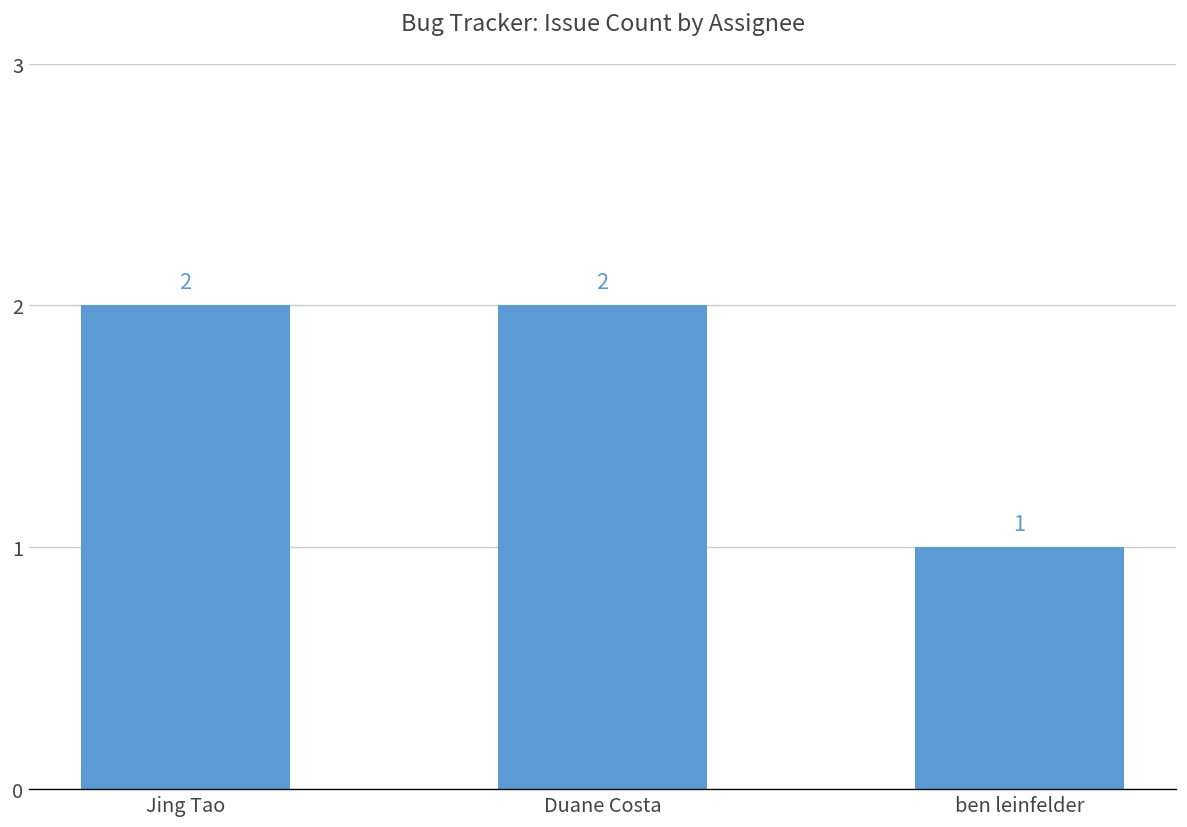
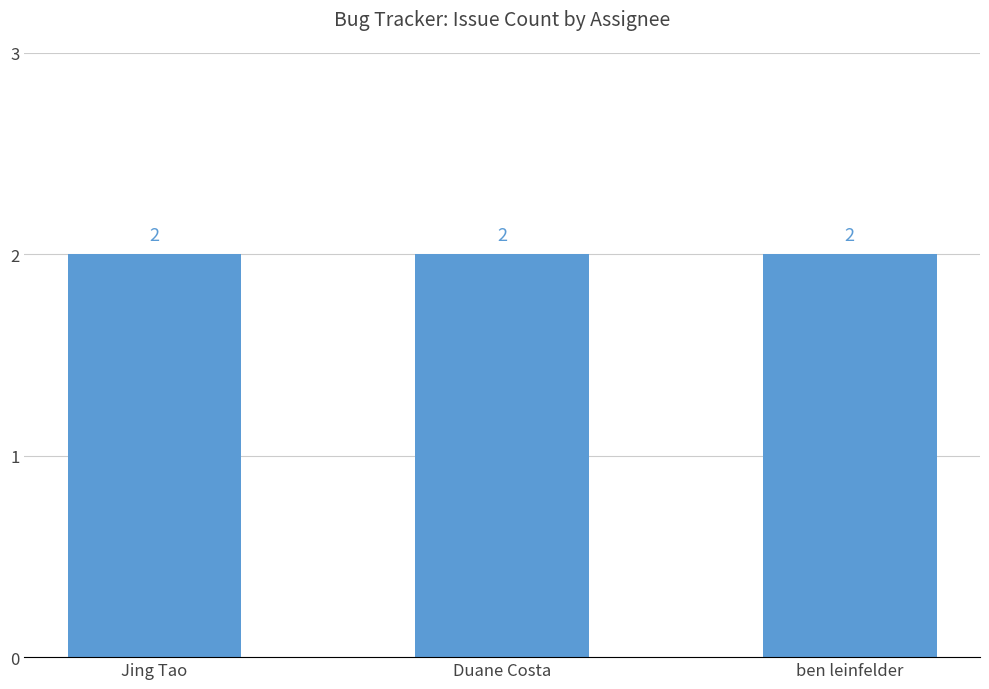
  {
    "Jing Tao": 2,
    "Duane Costa": 2,
-   "ben leinfelder": 1
+   "ben leinfelder": 2
  }
